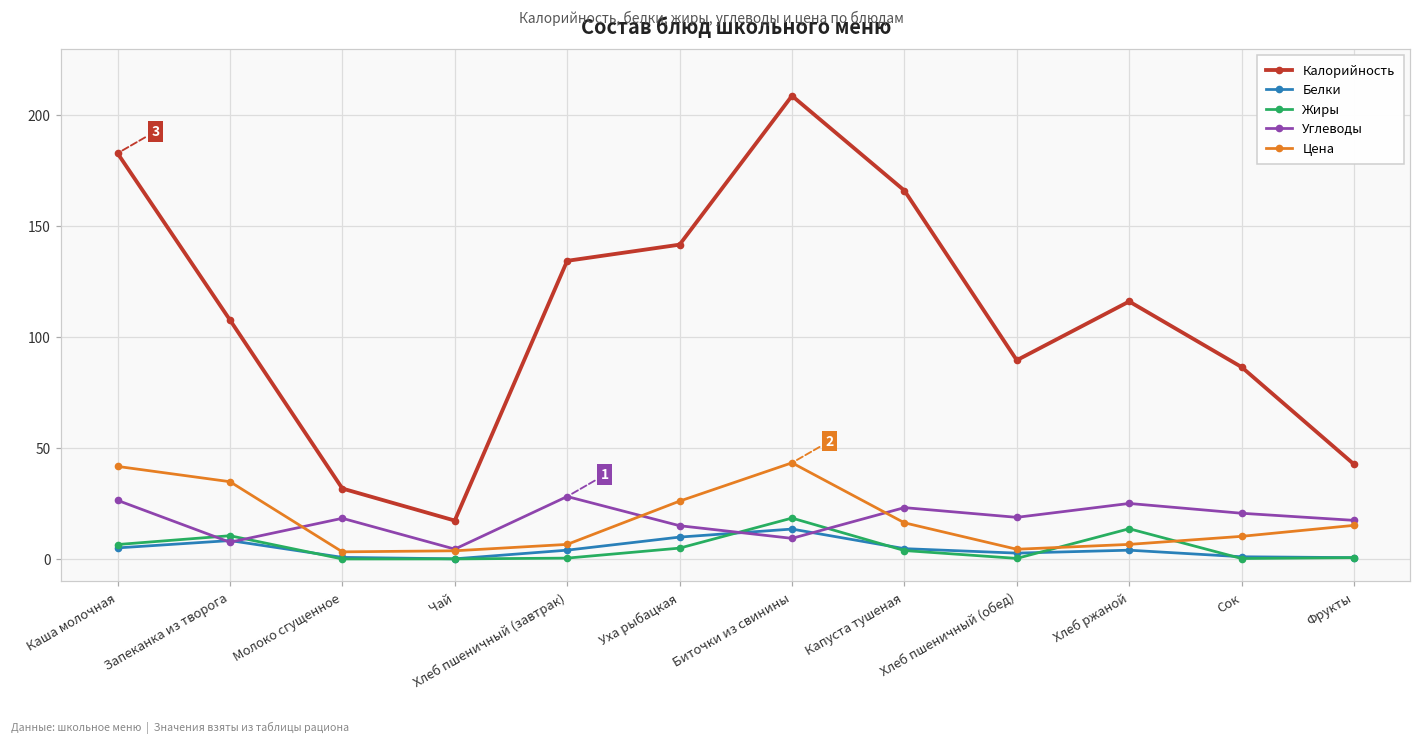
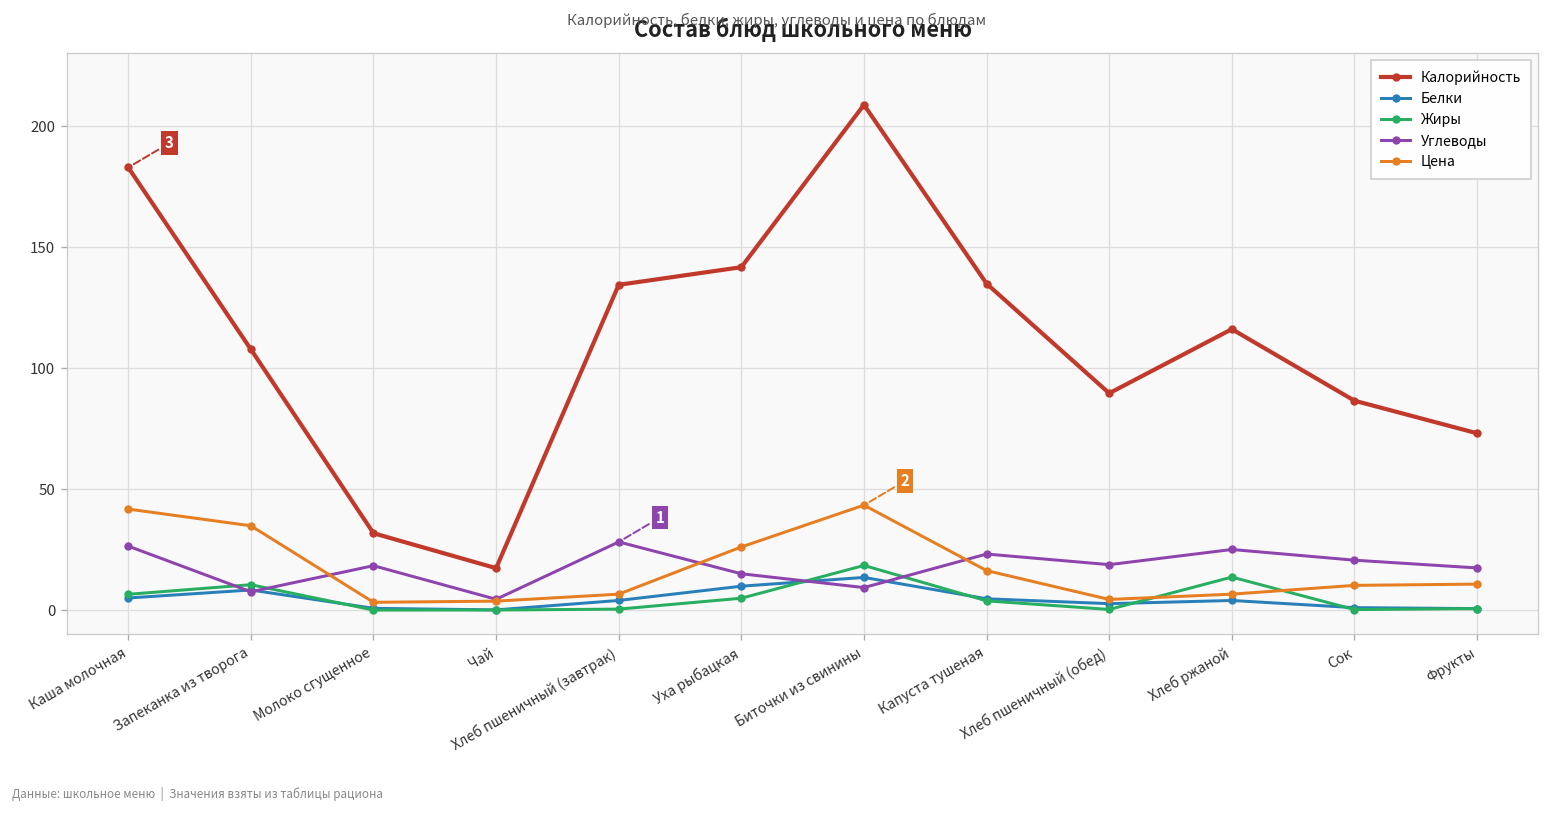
  {
    "Калорийность": {
      "Каша молочная": 183,
      "Запеканка из творога": 108,
      "Молоко сгущенное": 32,
      "Чай": 17,
      "Хлеб пшеничный (завтрак)": 134,
      "Уха рыбацкая": 142,
      "Биточки из свинины": 209,
-     "Капуста тушеная": 166,
+     "Капуста тушеная": 135,
      "Хлеб пшеничный (обед)": 90,
      "Хлеб ржаной": 116,
      "Сок": 86,
-     "Фрукты": 43
+     "Фрукты": 73
    },
    "Белки": {
      "Каша молочная": 5,
      "Хлеб пшеничный (завтрак)": 4,
      "Уха рыбацкая": 10,
      "Биточки из свинины": 13,
      "Хлеб пшеничный (обед)": 3,
      "Хлеб ржаной": 4
    },
    "Жиры": {
      "Каша молочная": 7,
      "Запеканка из творога": 10,
      "Хлеб пшеничный (завтрак)": 0,
      "Уха рыбацкая": 5,
      "Биточки из свинины": 18,
      "Хлеб пшеничный (обед)": 0,
      "Хлеб ржаной": 14
    },
    "Углеводы": {
      "Каша молочная": 26,
      "Молоко сгущенное": 18,
      "Хлеб пшеничный (завтрак)": 28,
      "Уха рыбацкая": 15,
      "Биточки из свинины": 9,
      "Капуста тушеная": 23,
      "Хлеб пшеничный (обед)": 19,
      "Хлеб ржаной": 25,
      "Сок": 21,
      "Фрукты": 17
    },
    "Цена": {
      "Каша молочная": 42,
      "Запеканка из творога": 35,
      "Молоко сгущенное": 3,
      "Хлеб пшеничный (завтрак)": 7,
      "Уха рыбацкая": 26,
      "Биточки из свинины": 43,
      "Капуста тушеная": 16,
      "Хлеб пшеничный (обед)": 4,
      "Хлеб ржаной": 7,
      "Сок": 10,
-     "Фрукты": 15
+     "Фрукты": 11
    }
  }
